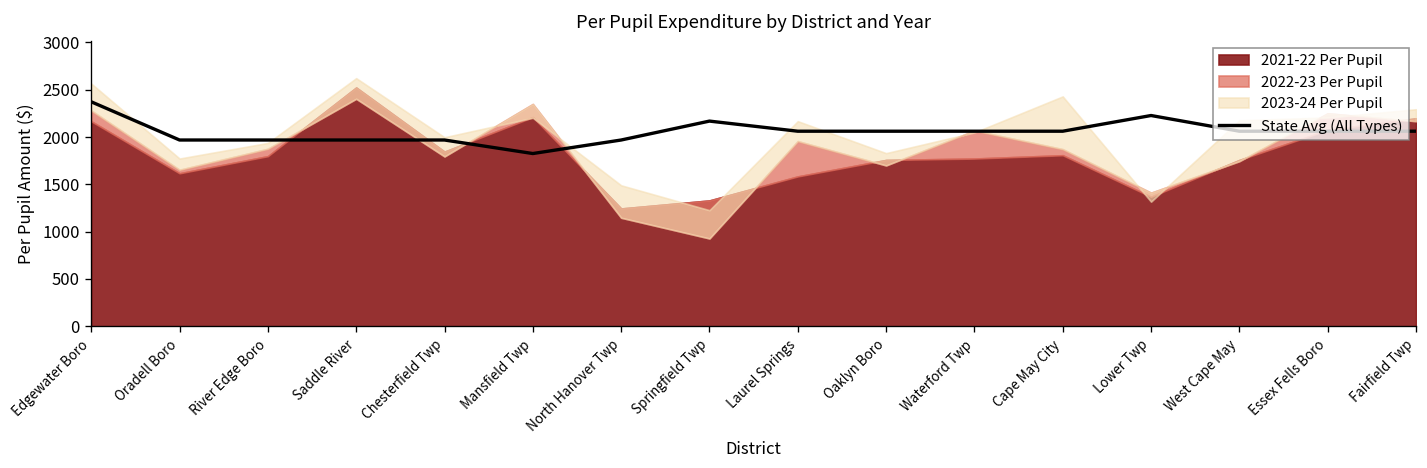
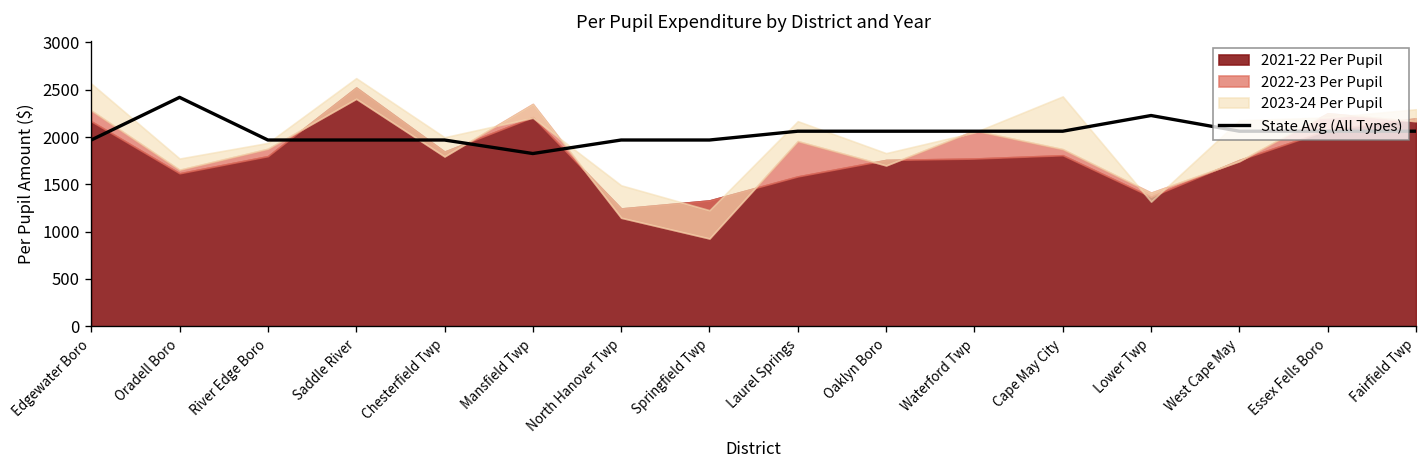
  {
    "State Avg (All Types)": {
-     "Edgewater Boro": 2400,
-     "Oradell Boro": 2000,
+     "Edgewater Boro": 2000,
+     "Oradell Boro": 2400,
      "Saddle River": 2000,
      "Mansfield Twp": 1800,
      "North Hanover Twp": 2000,
-     "Springfield Twp": 2200,
+     "Springfield Twp": 2000,
      "Laurel Springs": 2100,
      "Oaklyn Boro": 2100,
      "Cape May City": 2100,
      "Lower Twp": 2200,
      "Fairfield Twp": 2100
    },
    "2021-22 Per Pupil": {
      "Edgewater Boro": 2200,
      "Oradell Boro": 1600,
      "River Edge Boro": 1800,
      "Mansfield Twp": 2200,
      "Laurel Springs": 1600,
      "Waterford Twp": 1800,
      "Cape May City": 1800,
      "Lower Twp": 1400
    }
  }
